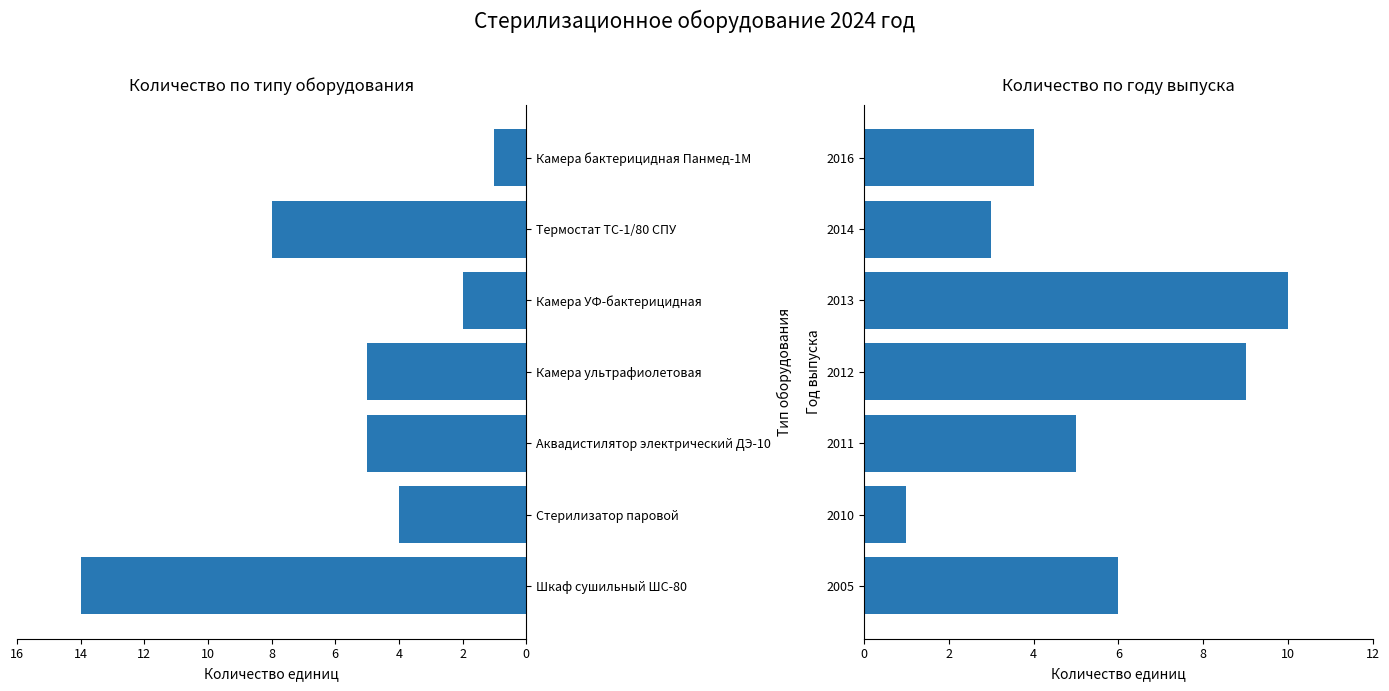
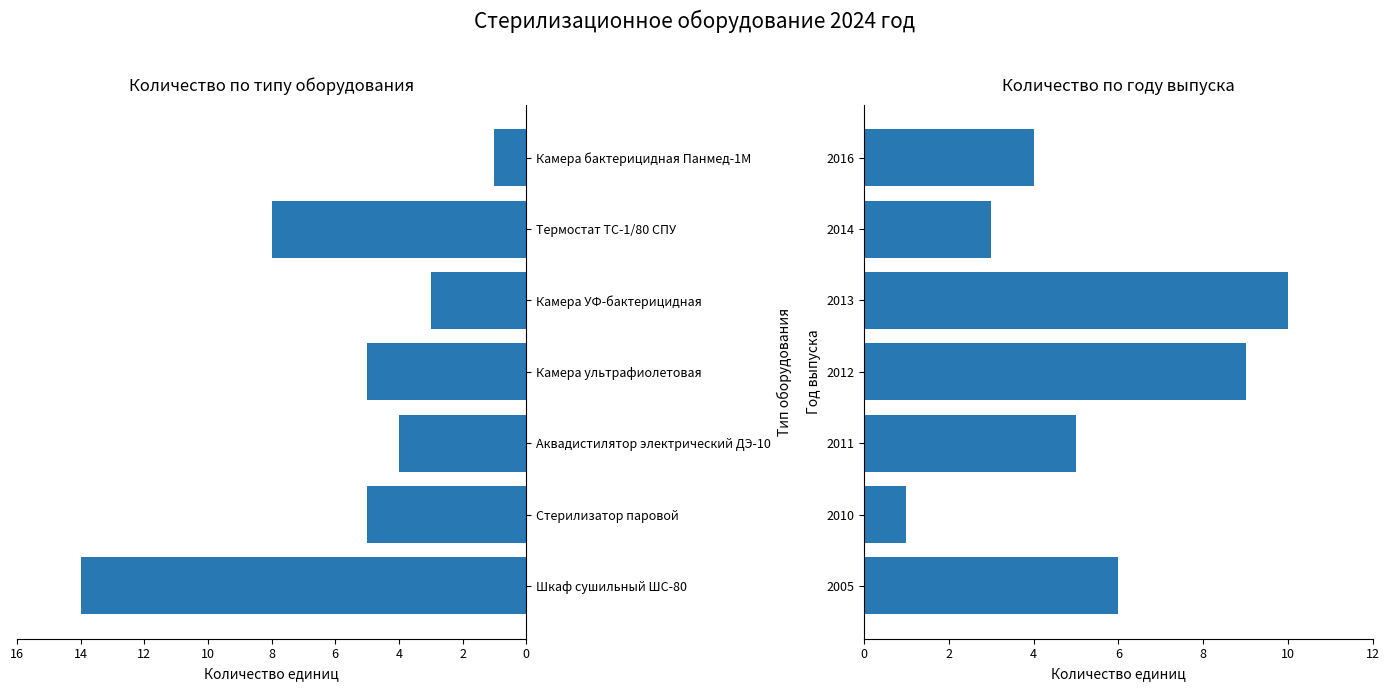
  {
    "Количество по типу оборудования": {
      "Камера бактерицидная Панмед-1М": 1,
      "Термостат ТС-1/80 СПУ": 8,
-     "Камера УФ-бактерицидная": 2,
+     "Камера УФ-бактерицидная": 3,
      "Камера ультрафиолетовая": 5,
-     "Аквадистилятор электрический ДЭ-10": 5,
-     "Стерилизатор паровой": 4,
+     "Аквадистилятор электрический ДЭ-10": 4,
+     "Стерилизатор паровой": 5,
      "Шкаф сушильный ШС-80": 14
    },
    "Количество по году выпуска": {
      "2016": 4.0,
      "2014": 3.0,
      "2013": 10.0,
      "2012": 9.0,
      "2011": 5.0,
      "2010": 1.0,
      "2005": 6.0
    }
  }
